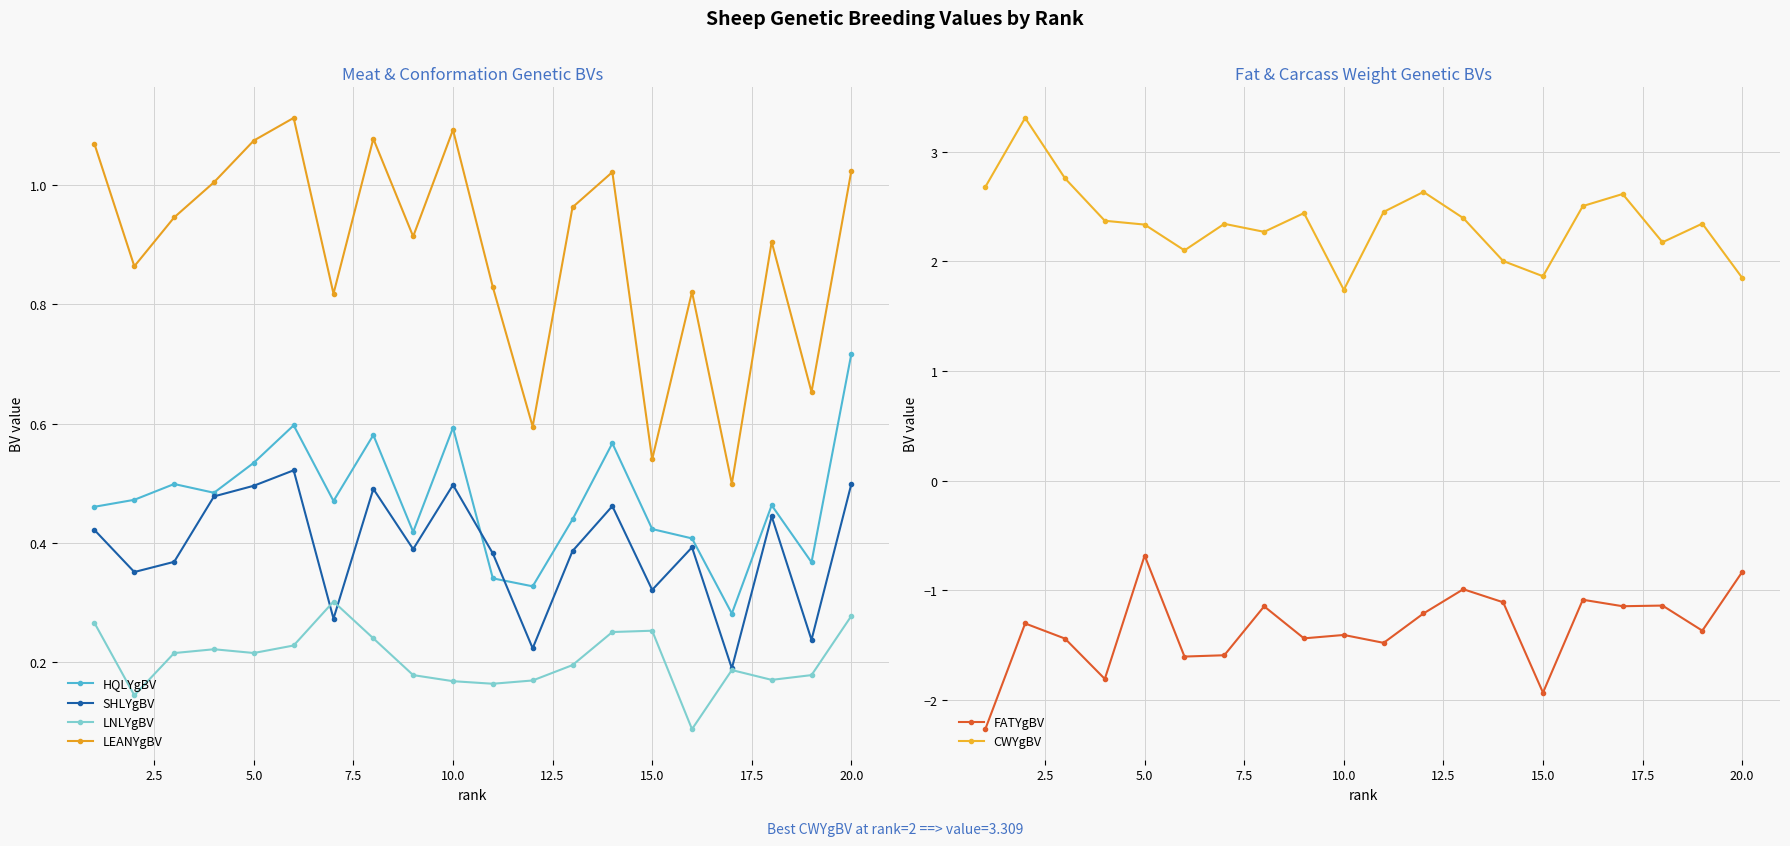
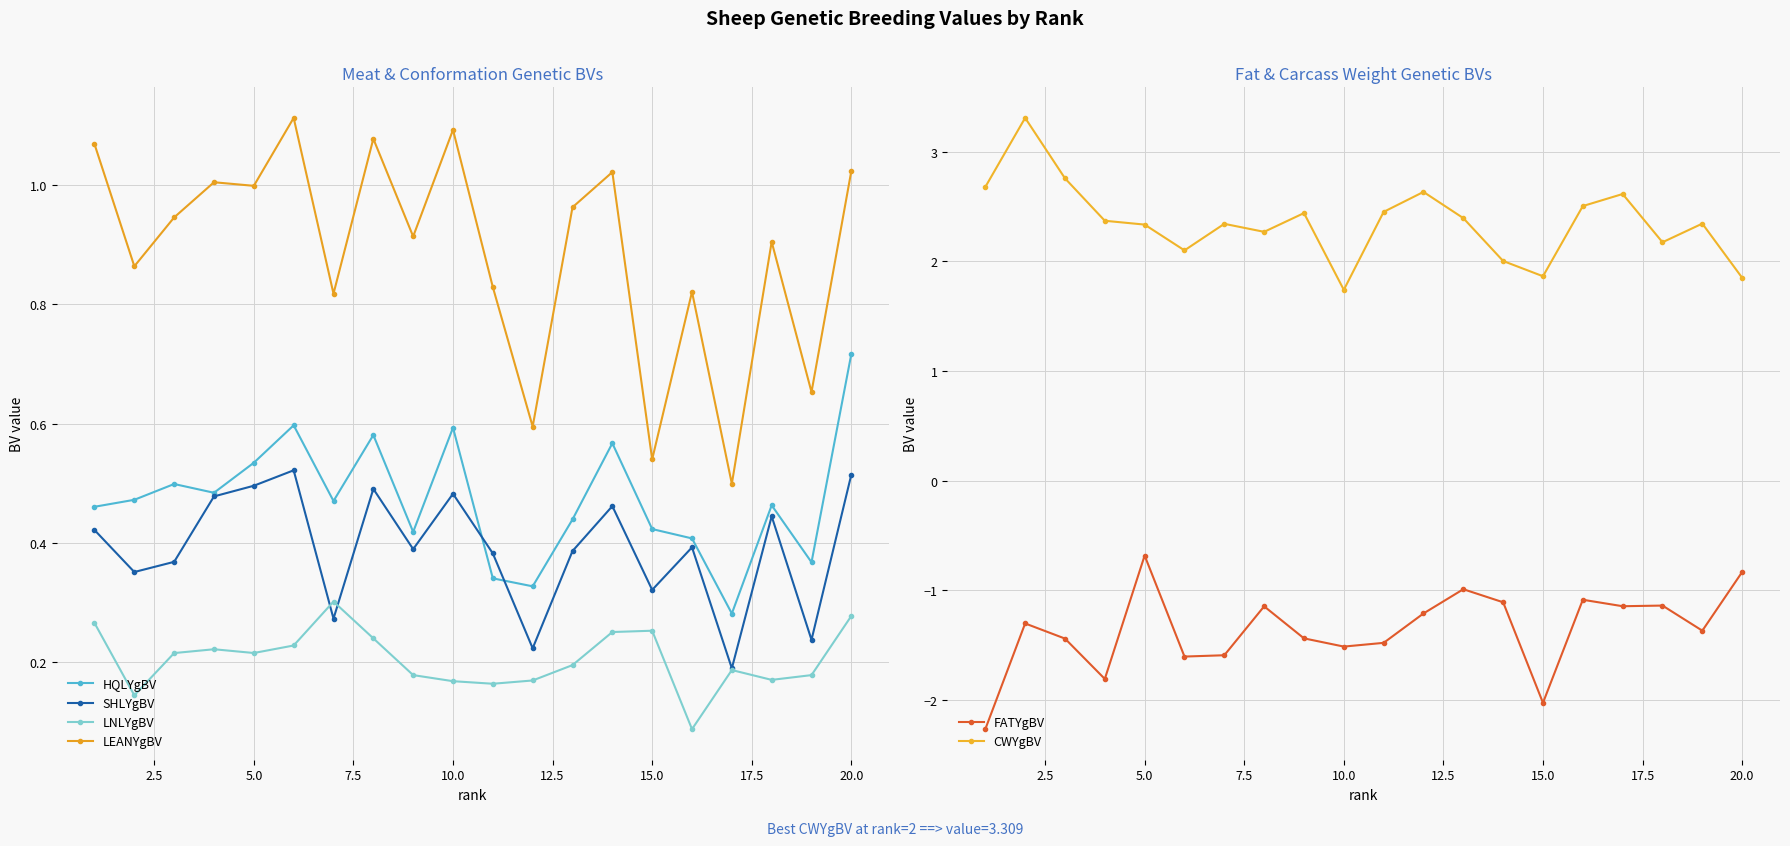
  {
    "Meat & Conformation Genetic BVs": {
      "SHLYgBV": {
        "5.0": 0.50,
-       "10.0": 0.50,
+       "10.0": 0.48,
        "15.0": 0.32,
-       "20.0": 0.50
+       "20.0": 0.51
      },
      "LEANYgBV": {
-       "5.0": 1.08,
+       "5.0": 1.00,
        "10.0": 1.09,
        "15.0": 0.54,
        "20.0": 1.02
      }
    },
    "Fat & Carcass Weight Genetic BVs": {
      "FATYgBV": {
        "5.0": -0.68,
-       "10.0": -1.41,
-       "15.0": -1.93,
+       "10.0": -1.51,
+       "15.0": -2.03,
        "20.0": -0.83
      },
      "CWYgBV": {
        "5.0": 2.34,
        "10.0": 1.74,
        "15.0": 1.87,
        "20.0": 1.85
      }
    }
  }
